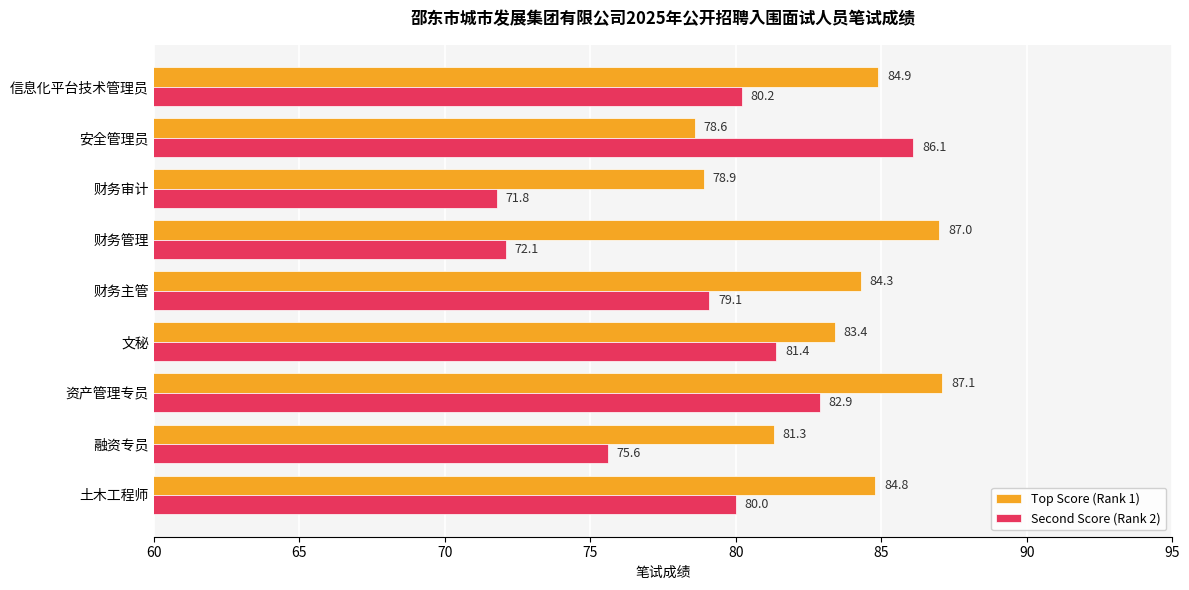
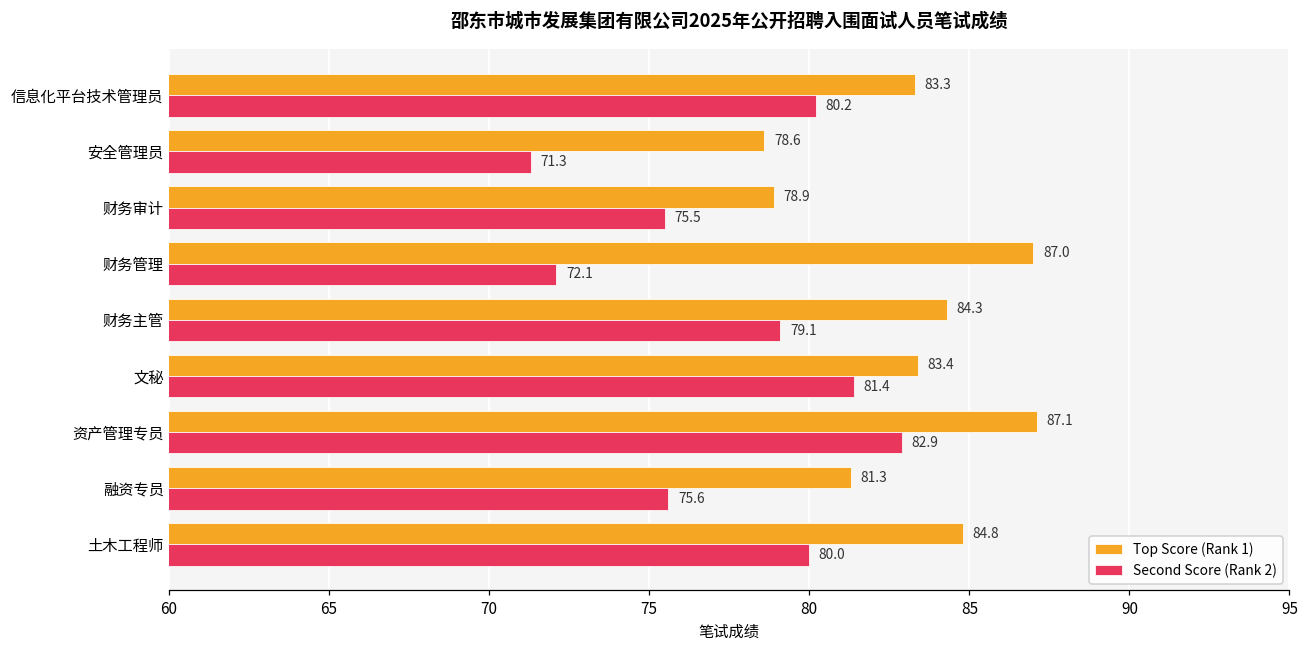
  {
    "Top Score (Rank 1)": {
-     "信息化平台技术管理员": 84.9,
+     "信息化平台技术管理员": 83.3,
      "安全管理员": 78.6,
      "财务审计": 78.9,
      "财务管理": 87.0,
      "财务主管": 84.3,
      "文秘": 83.4,
      "资产管理专员": 87.1,
      "融资专员": 81.3,
      "土木工程师": 84.8
    },
    "Second Score (Rank 2)": {
      "信息化平台技术管理员": 80.2,
-     "安全管理员": 86.1,
-     "财务审计": 71.8,
+     "安全管理员": 71.3,
+     "财务审计": 75.5,
      "财务管理": 72.1,
      "财务主管": 79.1,
      "文秘": 81.4,
      "资产管理专员": 82.9,
      "融资专员": 75.6,
      "土木工程师": 80.0
    }
  }
